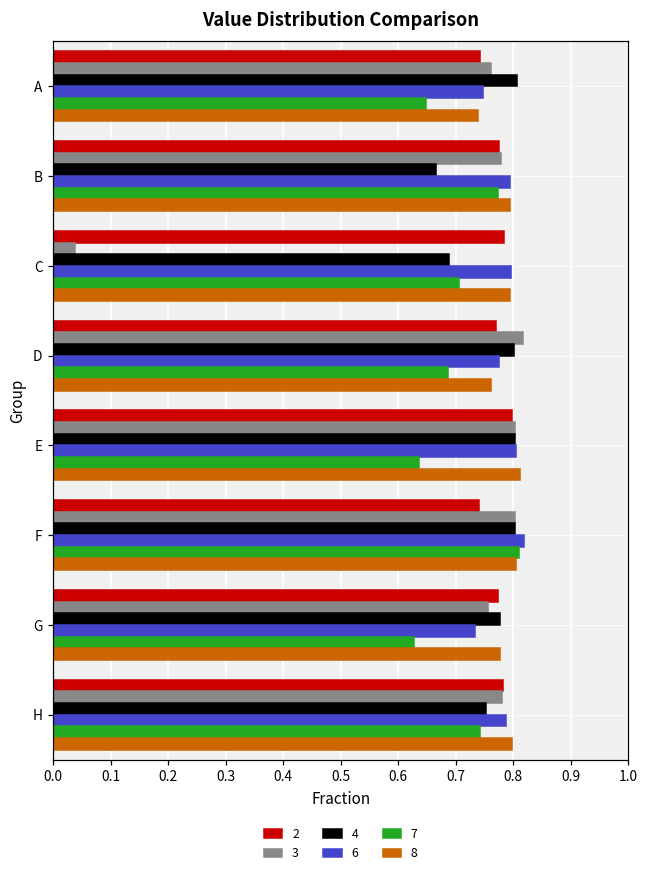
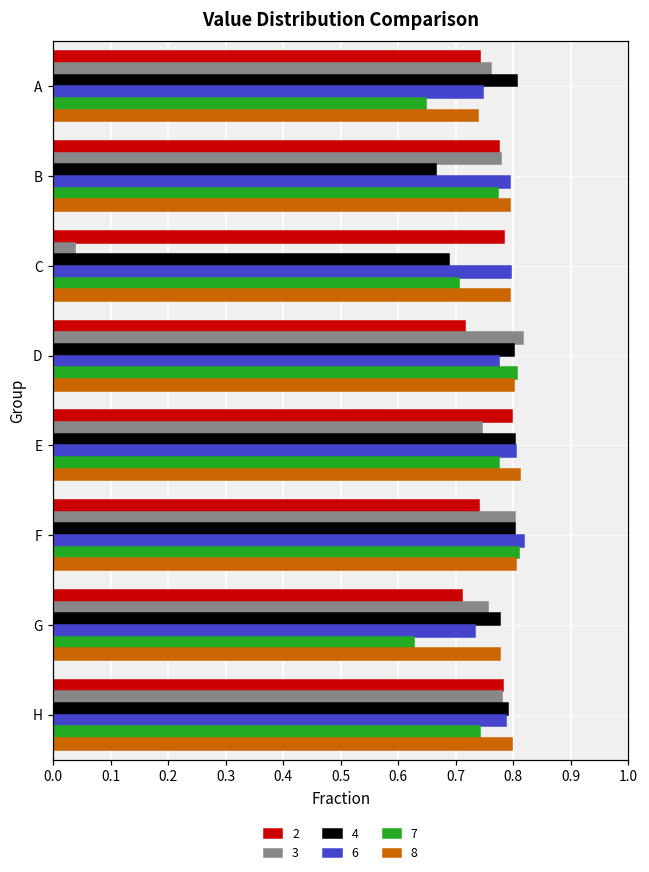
  {
    "2": {
      "A": 0.74,
      "B": 0.78,
      "C": 0.78,
-     "D": 0.77,
+     "D": 0.72,
      "E": 0.80,
      "F": 0.74,
-     "G": 0.77,
+     "G": 0.71,
      "H": 0.78
    },
    "3": {
      "A": 0.76,
      "B": 0.78,
      "C": 0.04,
      "D": 0.82,
-     "E": 0.80,
+     "E": 0.74,
      "F": 0.80,
      "G": 0.76,
      "H": 0.78
    },
    "4": {
      "A": 0.81,
      "B": 0.67,
      "C": 0.69,
      "D": 0.80,
      "E": 0.80,
      "F": 0.80,
      "G": 0.78,
-     "H": 0.75
+     "H": 0.79
    },
    "6": {
      "A": 0.75,
      "B": 0.79,
      "C": 0.80,
      "D": 0.78,
      "E": 0.80,
      "F": 0.82,
      "G": 0.73,
      "H": 0.79
    },
    "7": {
      "A": 0.65,
      "B": 0.77,
      "C": 0.71,
-     "D": 0.69,
-     "E": 0.64,
+     "D": 0.81,
+     "E": 0.77,
      "F": 0.81,
      "G": 0.63,
      "H": 0.74
    },
    "8": {
      "A": 0.74,
      "B": 0.79,
      "C": 0.79,
-     "D": 0.76,
+     "D": 0.80,
      "E": 0.81,
      "F": 0.80,
      "G": 0.78,
      "H": 0.80
    }
  }
